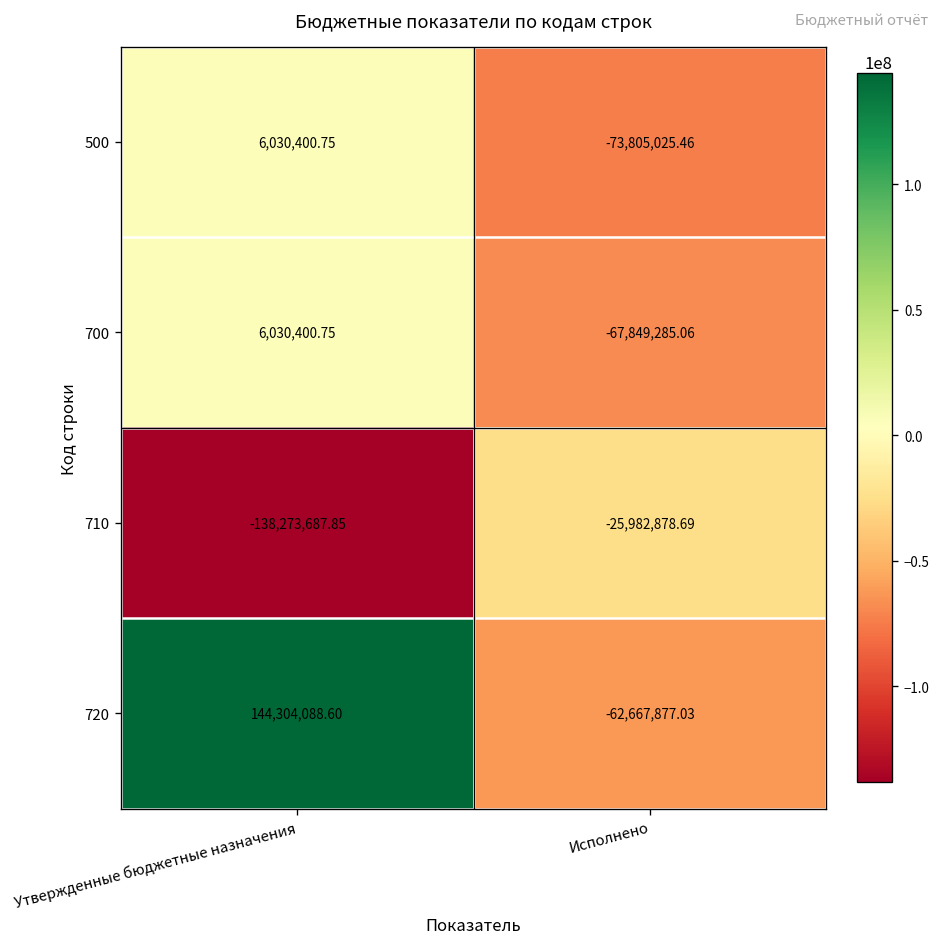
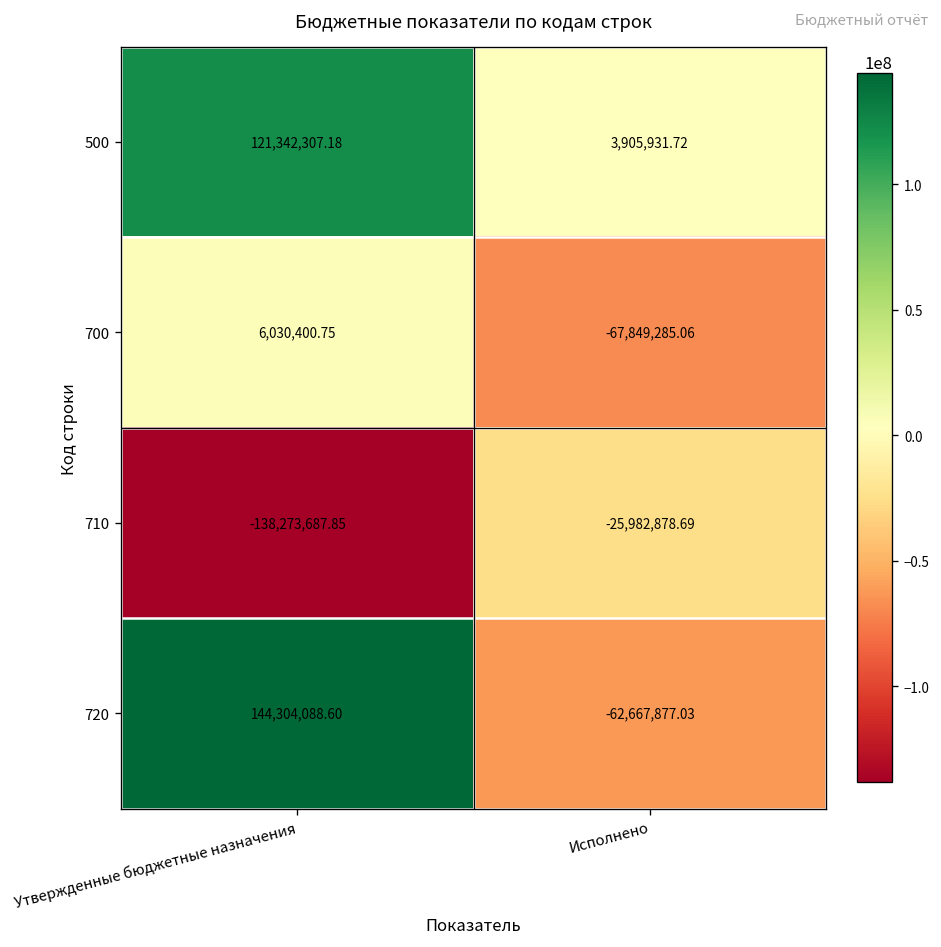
  {
    "500": {
-     "Утвержденные бюджетные назначения": "6,030,400.75",
-     "Исполнено": "-73,805,025.46"
+     "Утвержденные бюджетные назначения": "121,342,307.18",
+     "Исполнено": "3,905,931.72"
    },
    "700": {
      "Утвержденные бюджетные назначения": "6,030,400.75",
      "Исполнено": "-67,849,285.06"
    },
    "710": {
      "Утвержденные бюджетные назначения": "-138,273,687.85",
      "Исполнено": "-25,982,878.69"
    },
    "720": {
      "Утвержденные бюджетные назначения": "144,304,088.60",
      "Исполнено": "-62,667,877.03"
    }
  }
